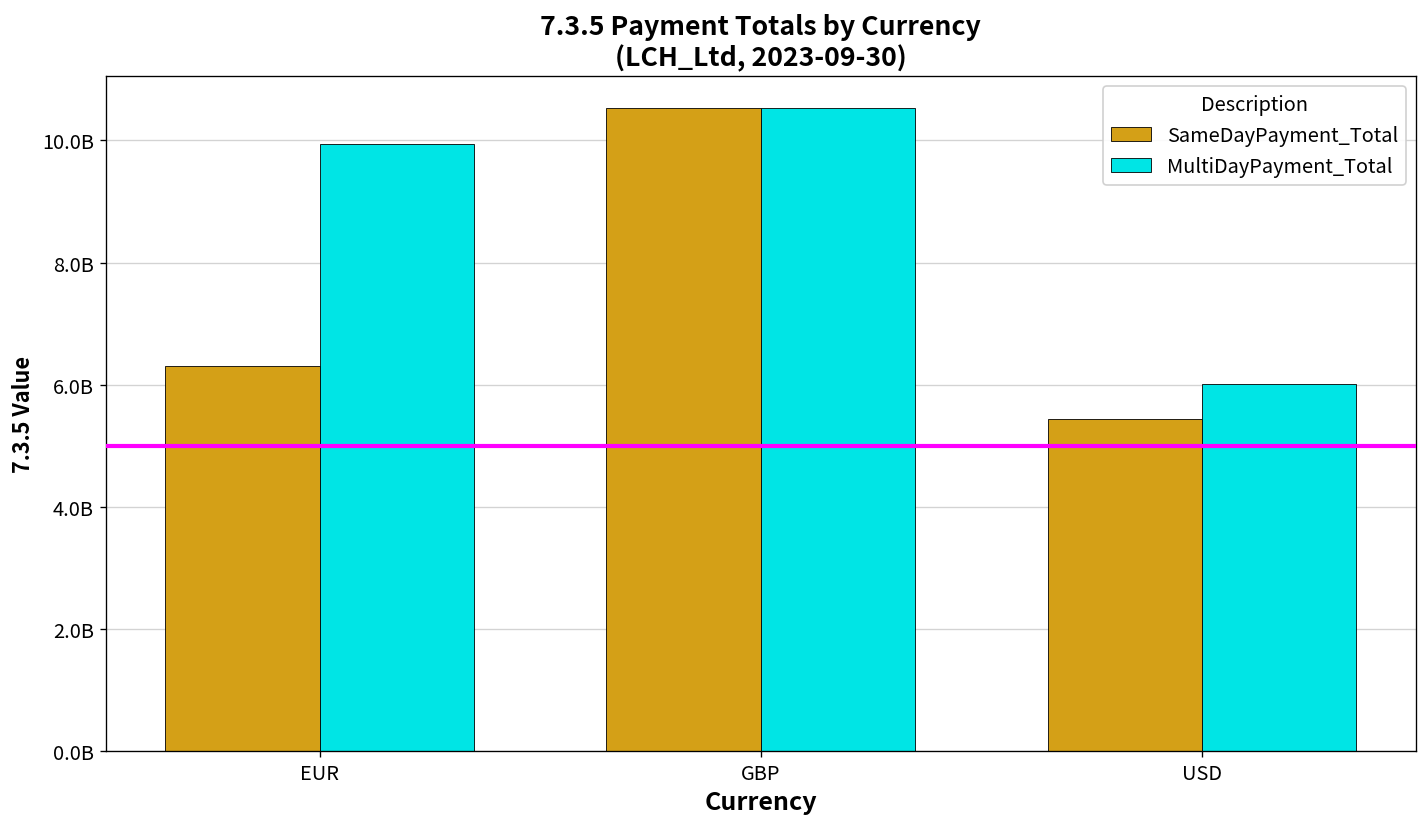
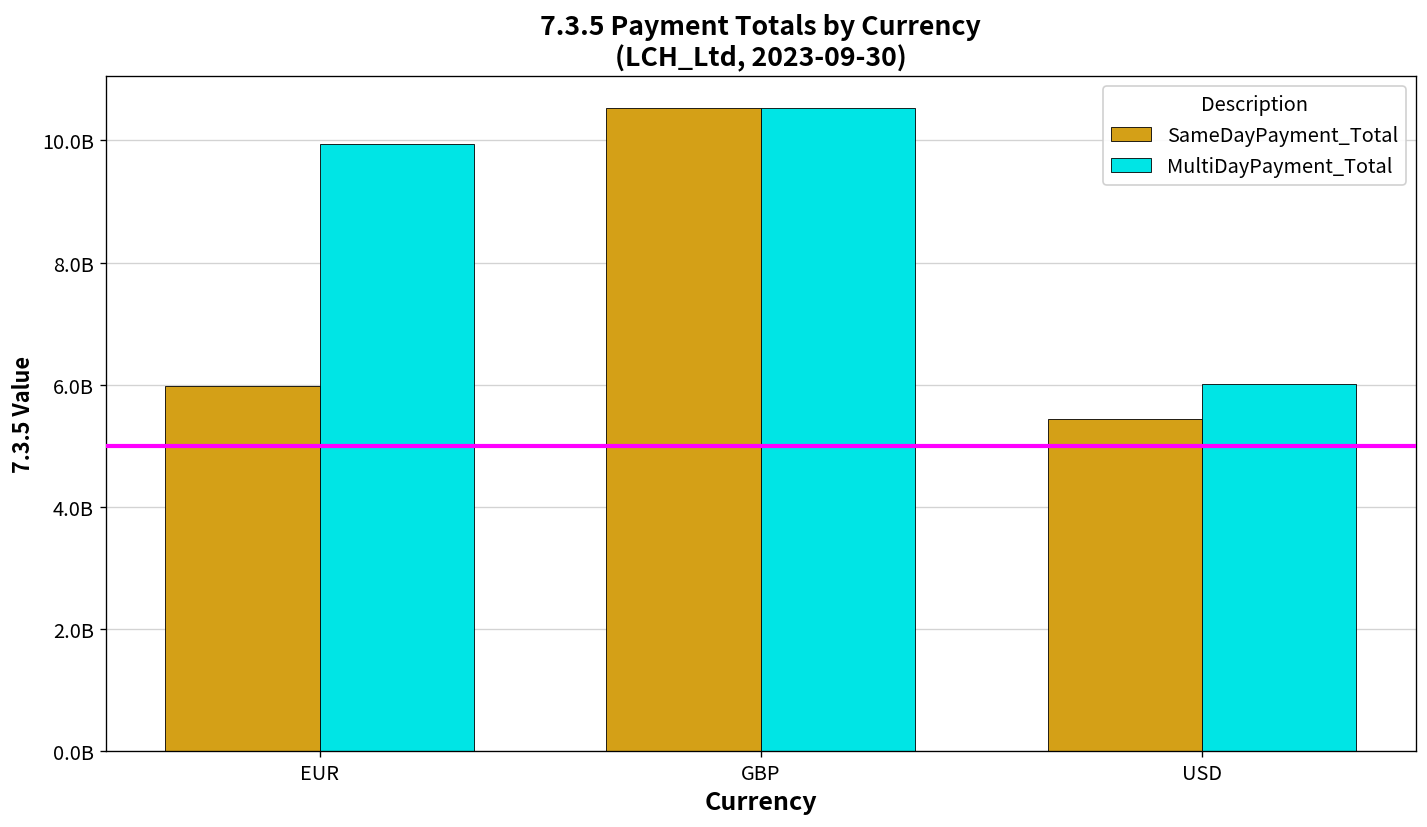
  {
    "SameDayPayment_Total": {
-     "EUR": 6300000000,
+     "EUR": 6000000000,
      "GBP": 10500000000,
      "USD": 5400000000
    },
    "MultiDayPayment_Total": {
      "EUR": 9900000000,
      "GBP": 10500000000,
      "USD": 6000000000
    }
  }
